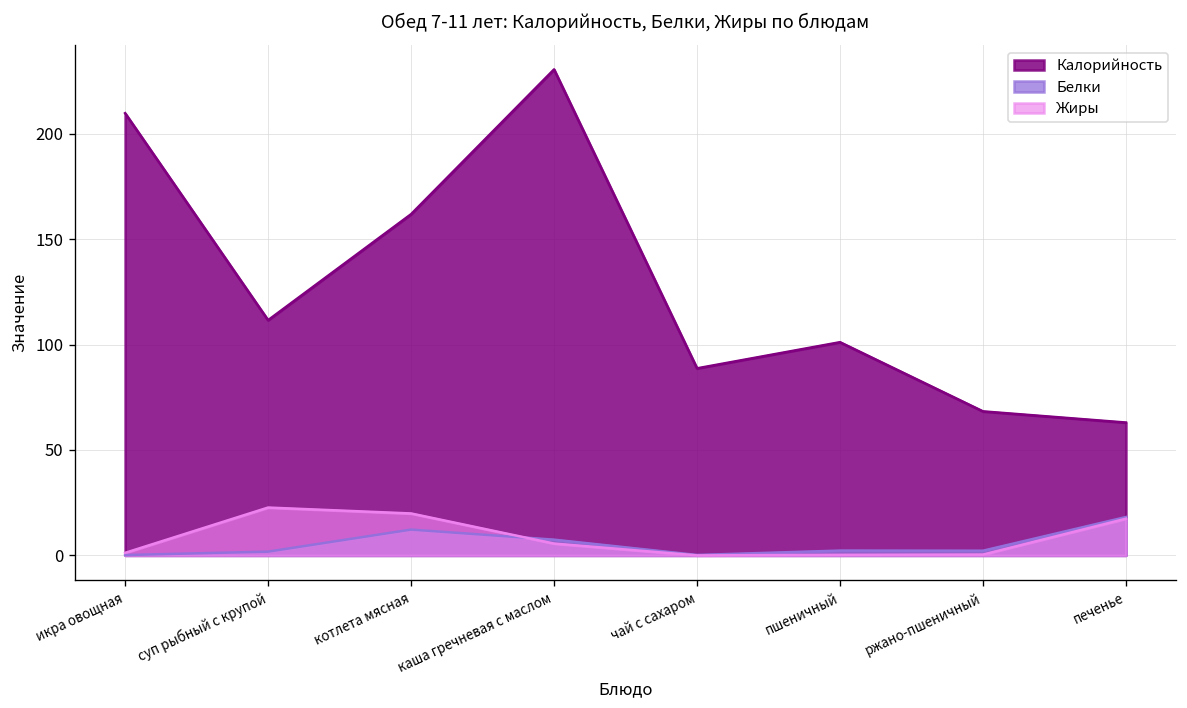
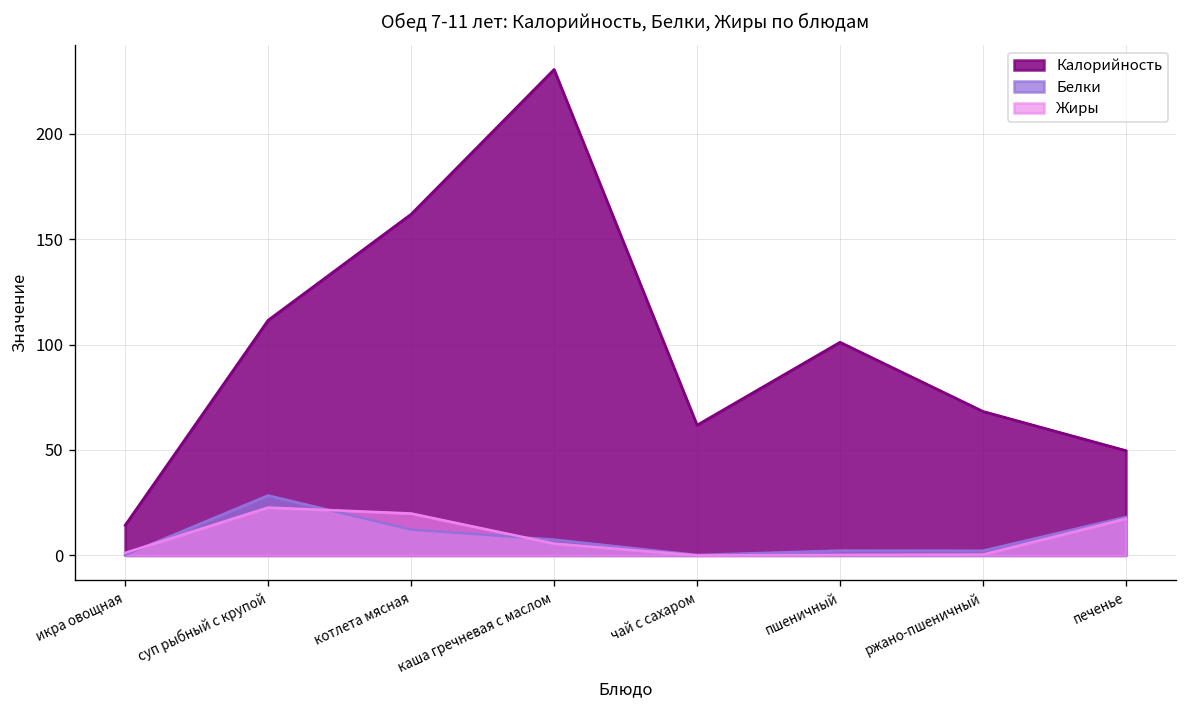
  {
    "Калорийность": {
-     "икра овощная": 210,
+     "икра овощная": 14,
      "суп рыбный с крупой": 112,
      "котлета мясная": 162,
      "каша гречневая с маслом": 230,
-     "чай с сахаром": 89,
+     "чай с сахаром": 62,
      "пшеничный": 101,
      "ржано-пшеничный": 68,
-     "печенье": 63
+     "печенье": 50
    },
    "Белки": {
-     "суп рыбный с крупой": 2,
+     "суп рыбный с крупой": 28,
      "котлета мясная": 12,
      "каша гречневая с маслом": 7,
      "пшеничный": 2,
      "ржано-пшеничный": 2
    },
    "Жиры": {
      "суп рыбный с крупой": 23,
      "котлета мясная": 20,
      "каша гречневая с маслом": 6,
      "пшеничный": 0,
      "ржано-пшеничный": 0
    }
  }
